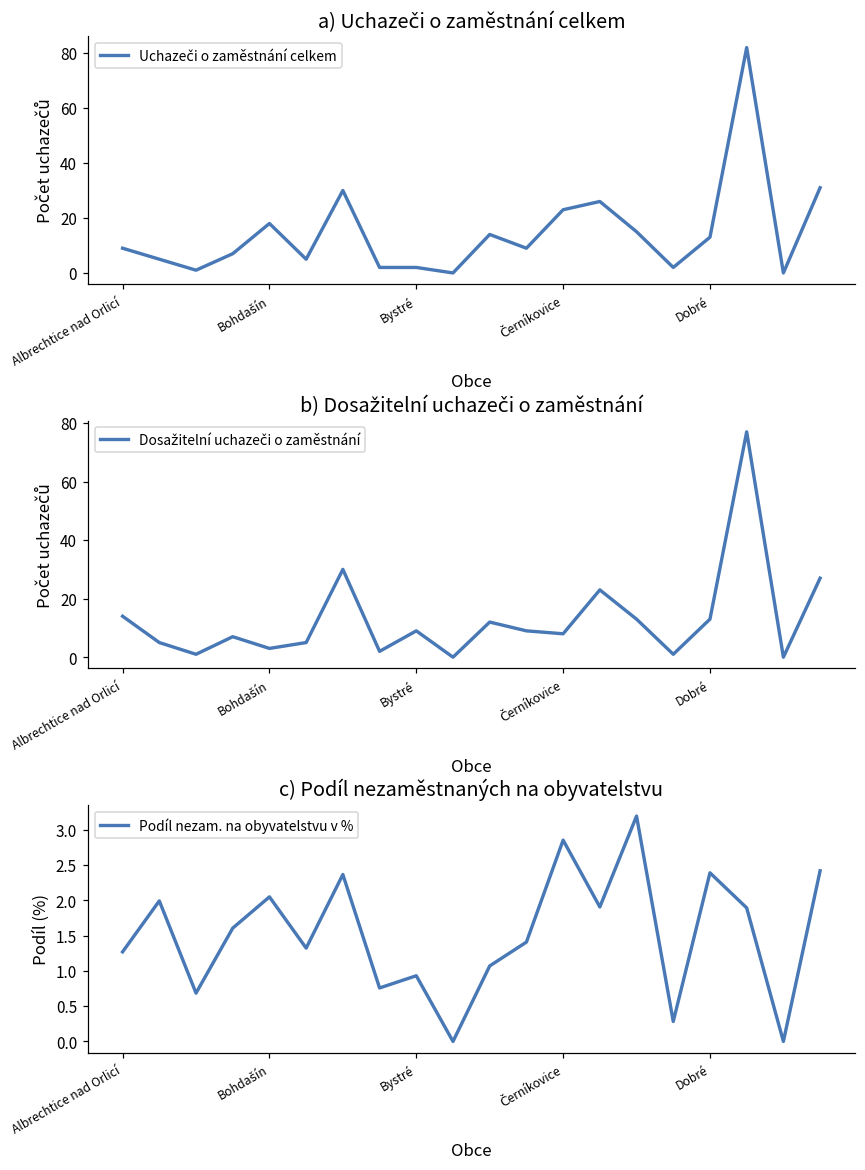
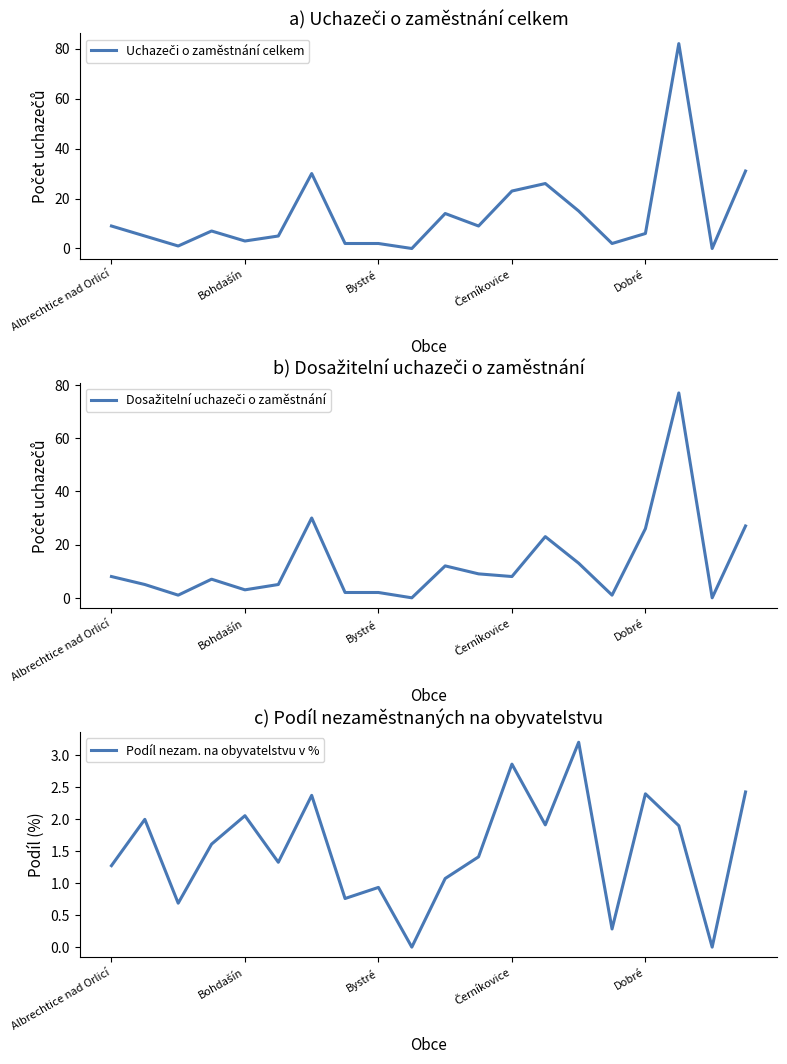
  {
    "a) Uchazeči o zaměstnání celkem": {
      "Albrechtice nad Orlicí": 9,
-     "Bohdašín": 18,
+     "Bohdašín": 3,
      "Bystré": 2,
      "Černíkovice": 23,
-     "Dobré": 13
+     "Dobré": 6
    },
    "b) Dosažitelní uchazeči o zaměstnání": {
-     "Albrechtice nad Orlicí": 14,
+     "Albrechtice nad Orlicí": 8,
      "Bohdašín": 3,
-     "Bystré": 9,
+     "Bystré": 2,
      "Černíkovice": 8,
-     "Dobré": 13
+     "Dobré": 26
    },
    "c) Podíl nezaměstnaných na obyvatelstvu": {
      "Albrechtice nad Orlicí": 1.3,
      "Bohdašín": 2.0,
      "Bystré": 0.9,
      "Černíkovice": 2.9,
      "Dobré": 2.4
    }
  }
